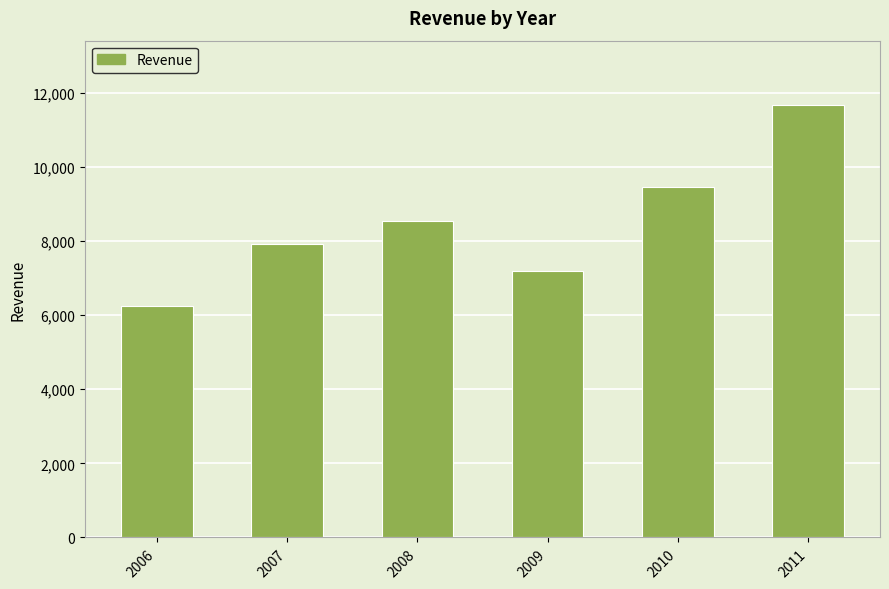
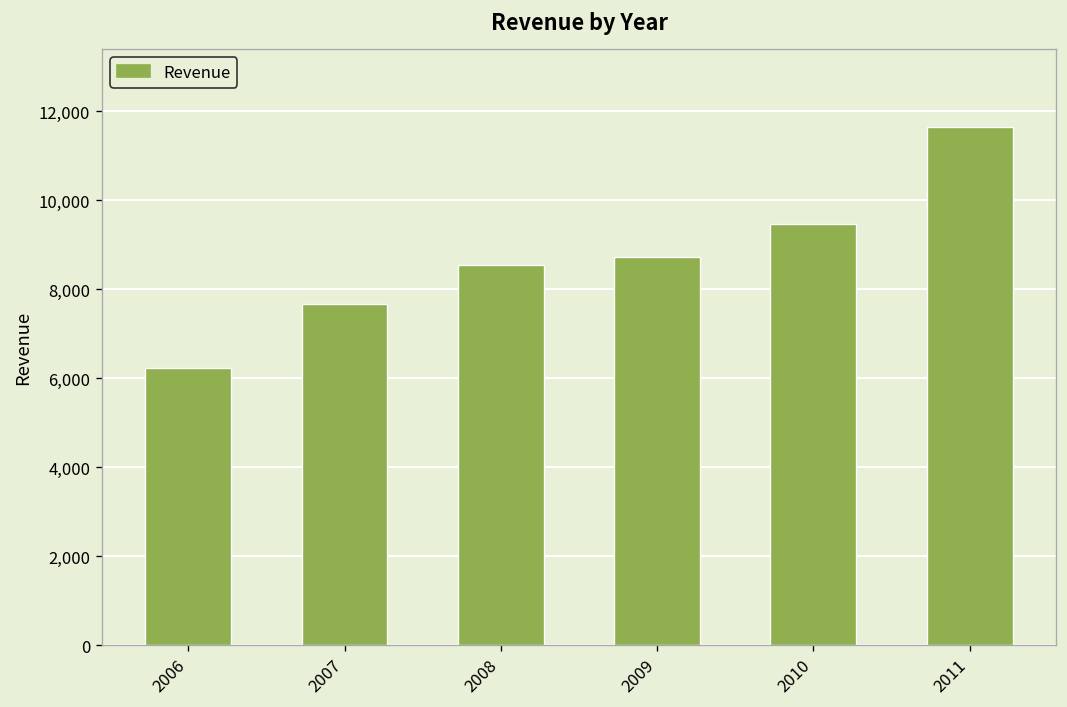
  {
    "2006": "6,200",
-   "2007": "7,900",
+   "2007": "7,700",
    "2008": "8,500",
-   "2009": "7,200",
+   "2009": "8,700",
    "2010": "9,500",
    "2011": "11,700"
  }
